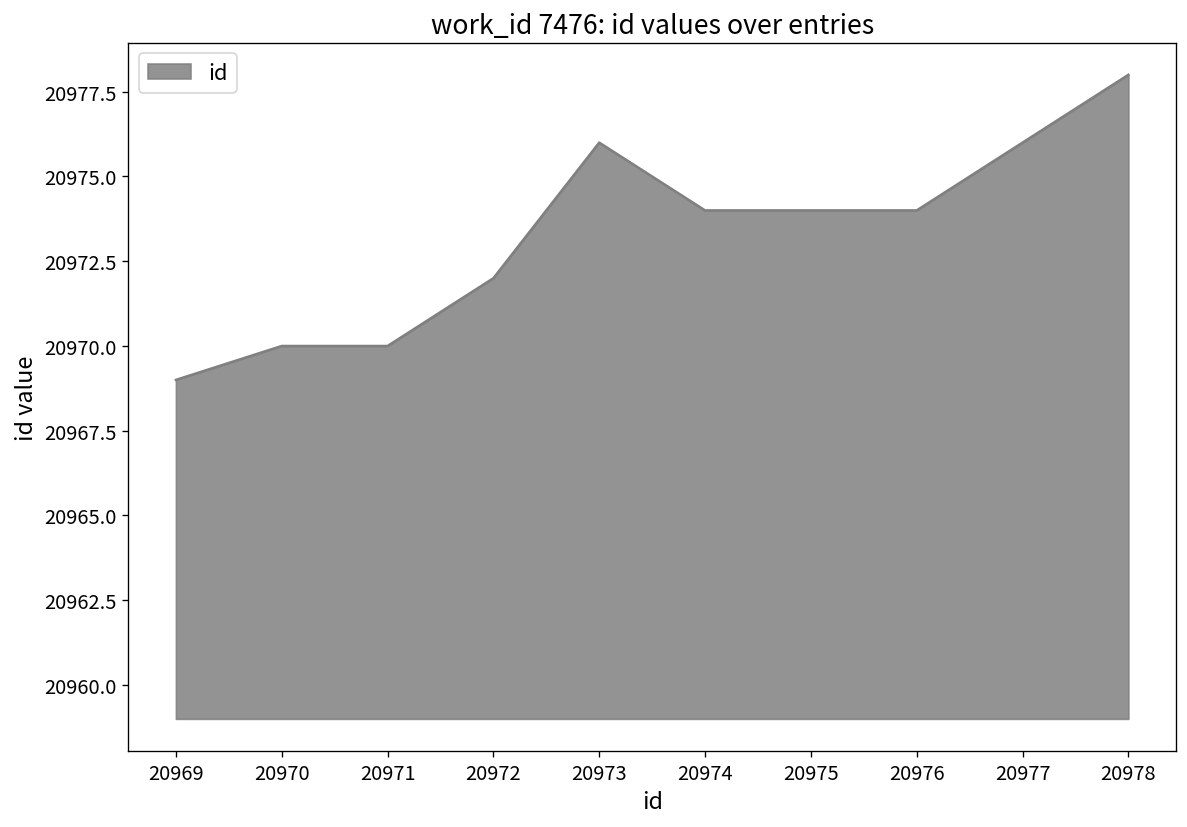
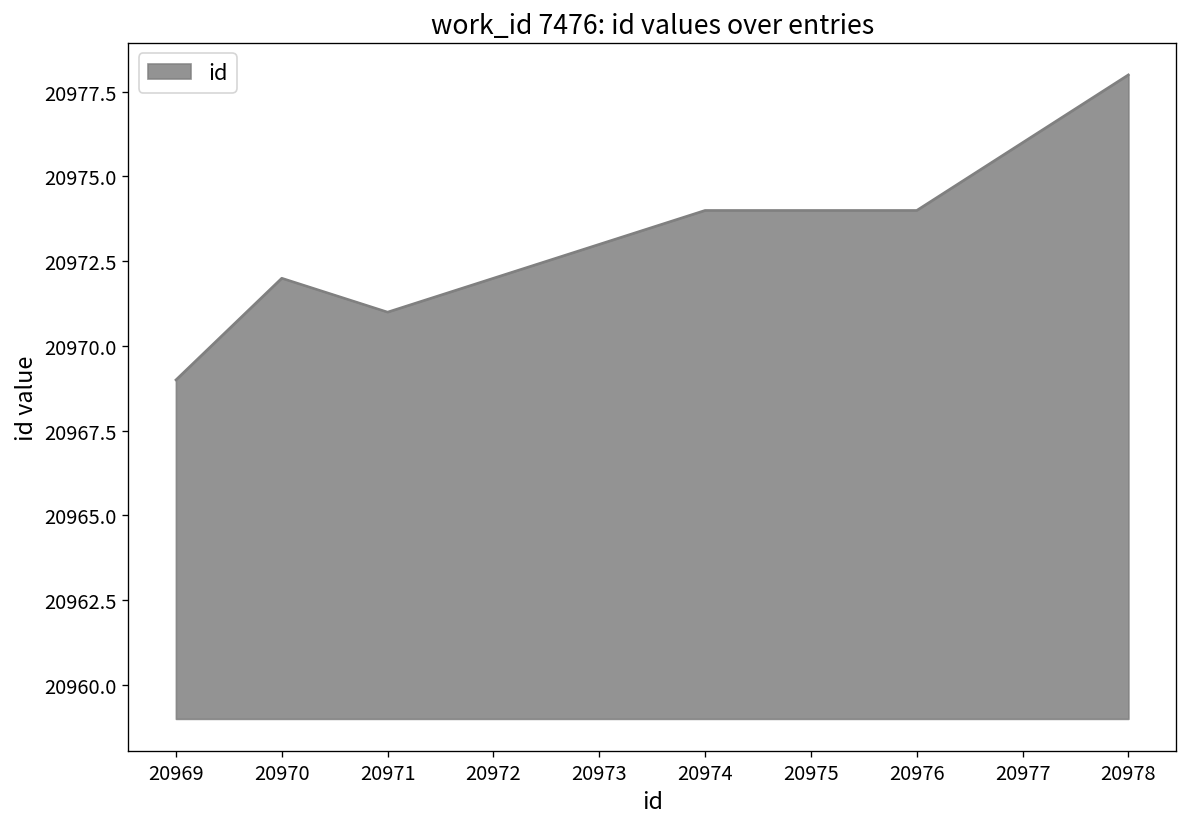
  {
    "20969": 20969,
-   "20970": 20970,
-   "20971": 20970,
+   "20970": 20972,
+   "20971": 20971,
    "20972": 20972,
-   "20973": 20976,
+   "20973": 20973,
    "20974": 20974,
    "20975": 20974,
    "20976": 20974,
    "20977": 20976,
    "20978": 20978
  }
